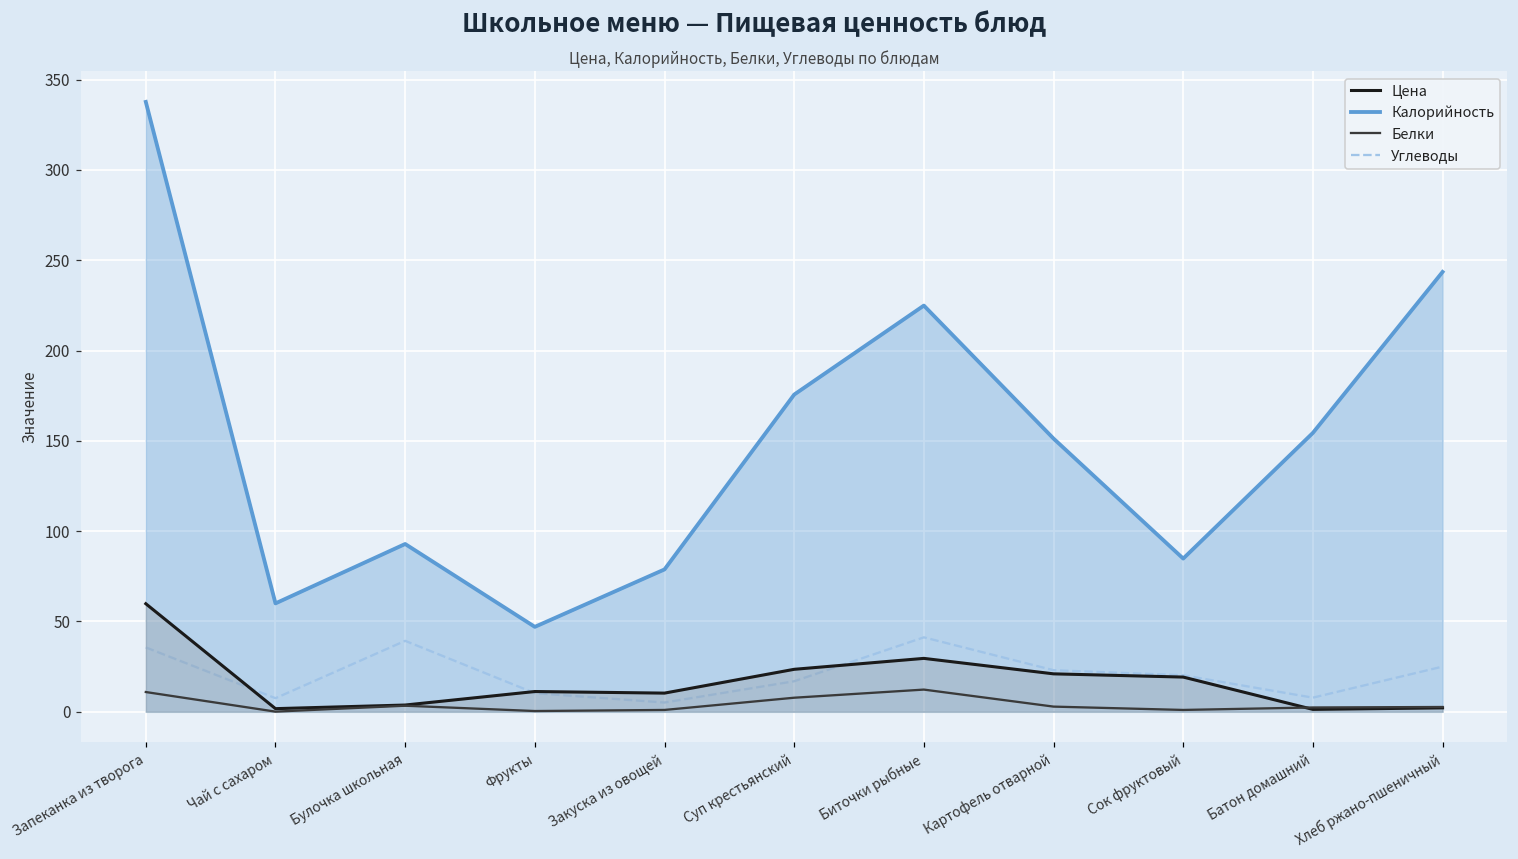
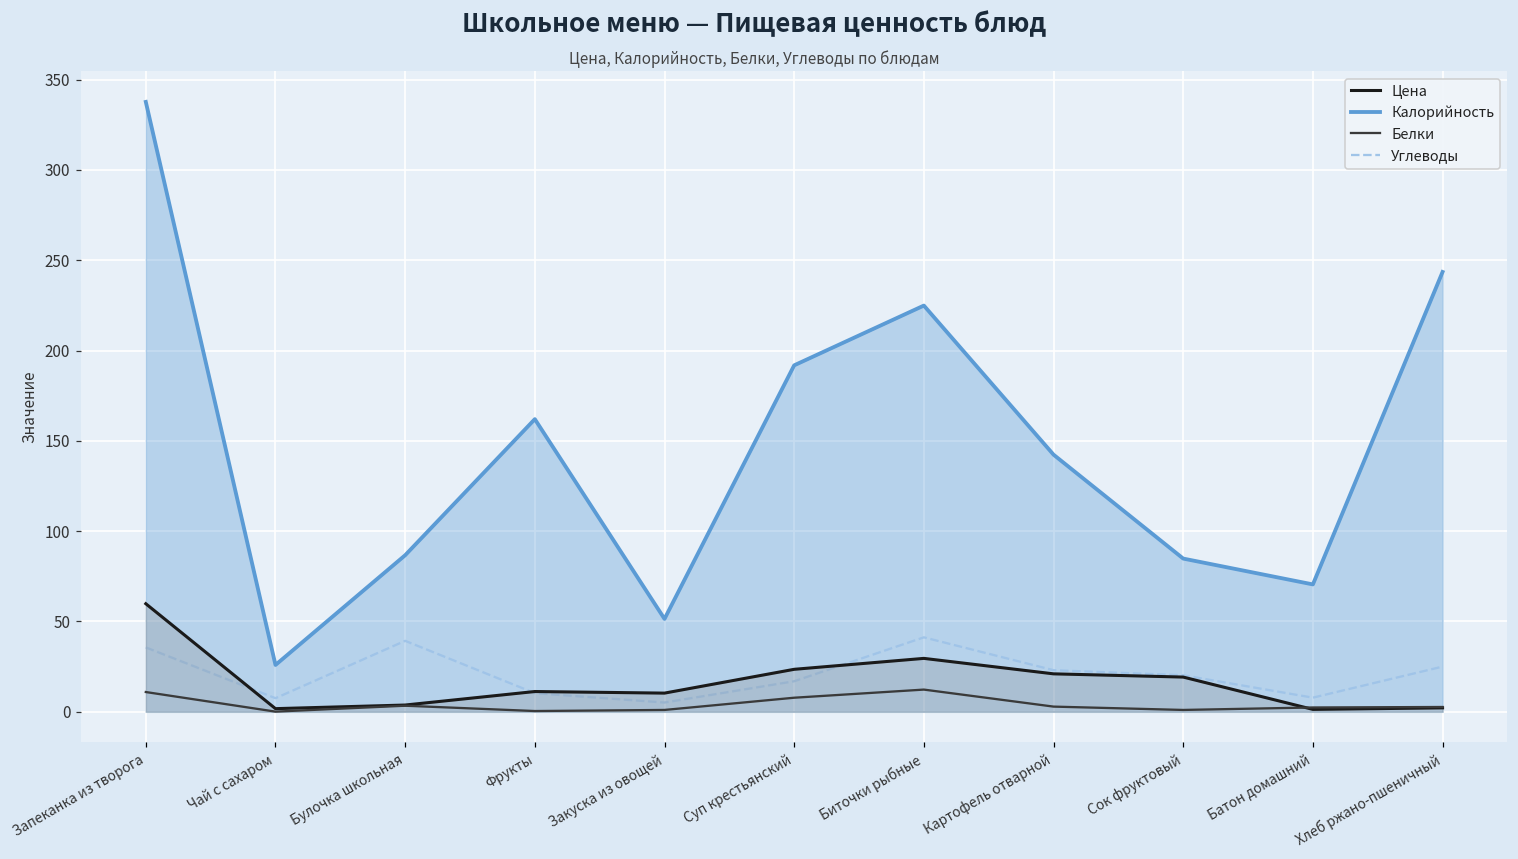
  {
    "Калорийность": {
      "Запеканка из творога": 338,
-     "Чай с сахаром": 60,
-     "Булочка школьная": 93,
-     "Фрукты": 47,
-     "Закуска из овощей": 79,
-     "Суп крестьянский": 176,
+     "Чай с сахаром": 26,
+     "Булочка школьная": 87,
+     "Фрукты": 162,
+     "Закуска из овощей": 51,
+     "Суп крестьянский": 192,
      "Биточки рыбные": 225,
-     "Картофель отварной": 151,
+     "Картофель отварной": 142,
      "Сок фруктовый": 85,
-     "Батон домашний": 154,
+     "Батон домашний": 71,
      "Хлеб ржано-пшеничный": 244
    },
    "Углеводы": {
      "Запеканка из творога": 36,
      "Чай с сахаром": 8,
      "Булочка школьная": 39,
      "Закуска из овощей": 5,
      "Суп крестьянский": 17,
      "Биточки рыбные": 41,
      "Картофель отварной": 23,
      "Батон домашний": 8,
      "Хлеб ржано-пшеничный": 25
    }
  }
